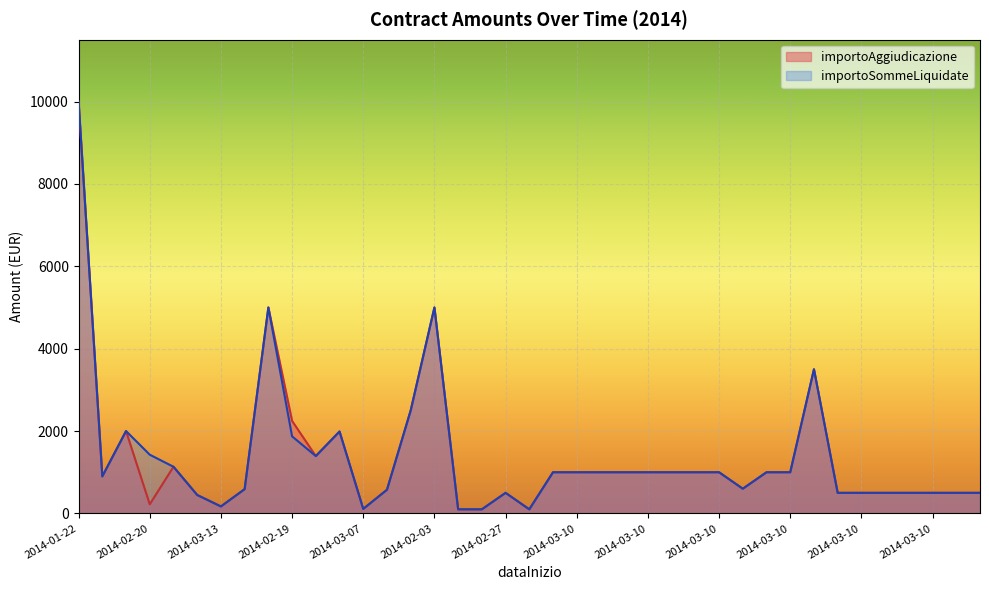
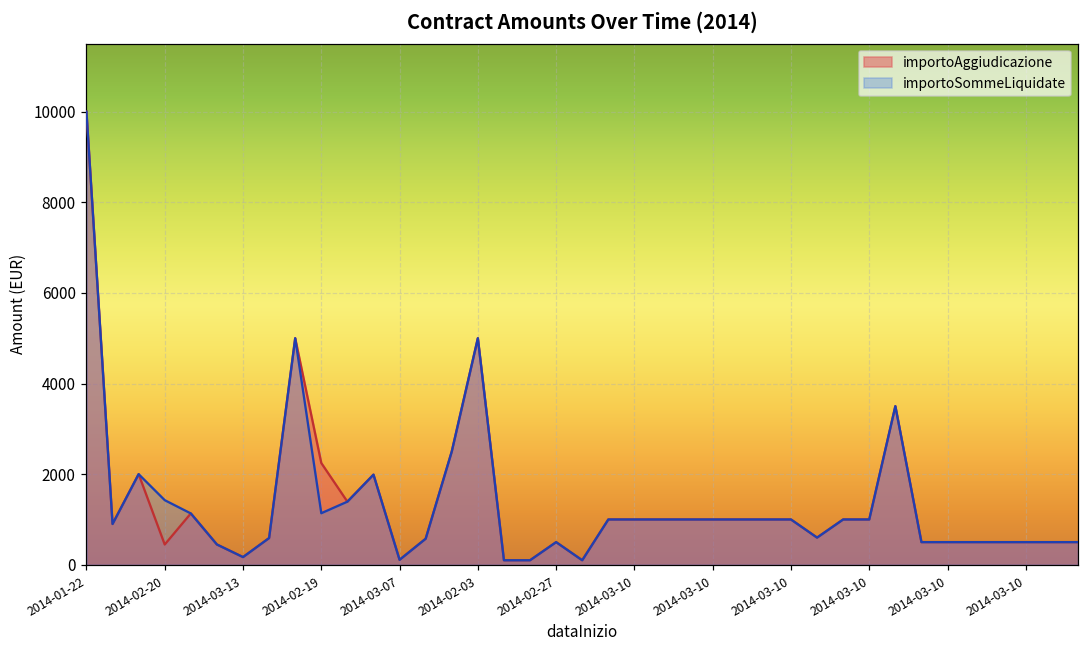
  {
    "importoAggiudicazione": {
-     "2014-02-20": 200,
+     "2014-02-20": 400,
      "2014-02-19": 2200
    },
    "importoSommeLiquidate": {
      "2014-02-20": 1400,
-     "2014-02-19": 1900
+     "2014-02-19": 1100
    }
  }
